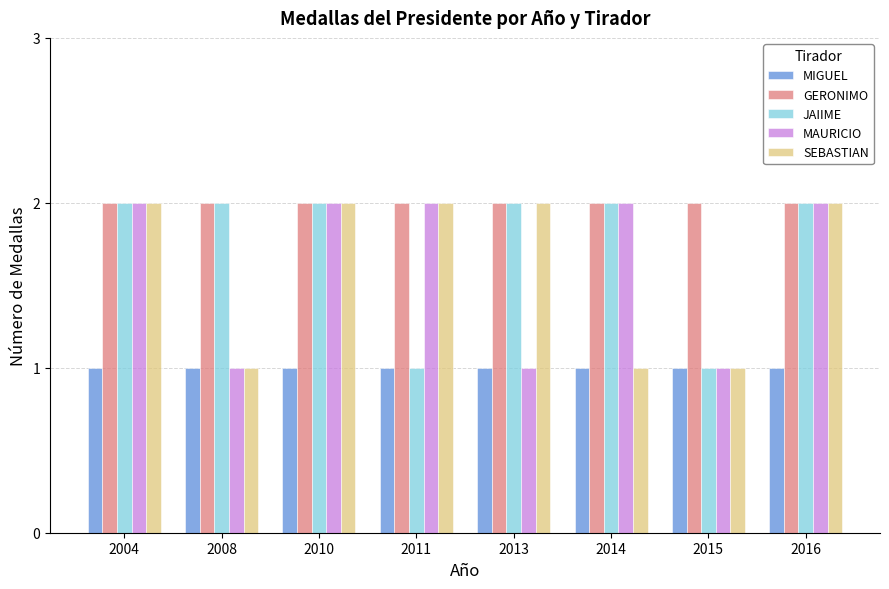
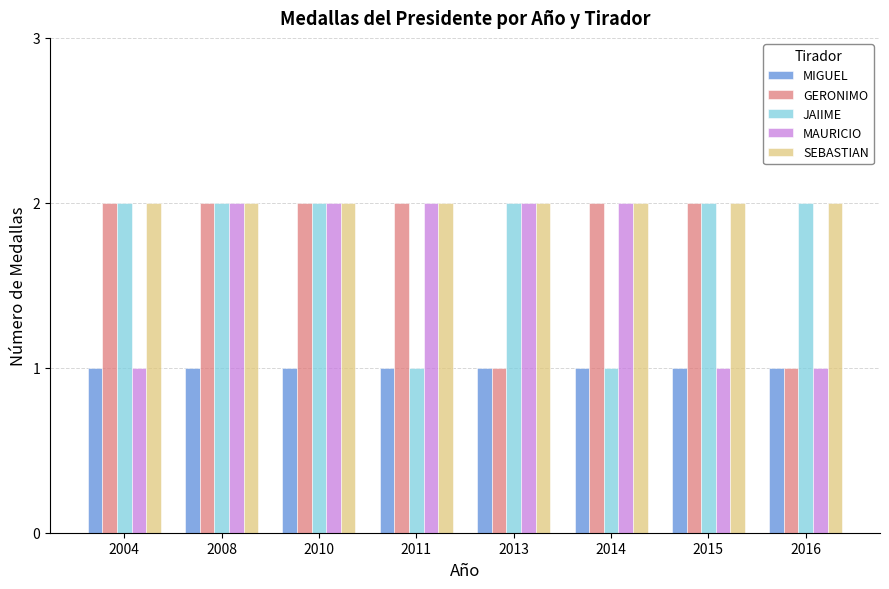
  {
    "MIGUEL": {
      "2004": 1,
      "2008": 1,
      "2010": 1,
      "2011": 1,
      "2013": 1,
      "2014": 1,
      "2015": 1,
      "2016": 1
    },
    "GERONIMO": {
      "2004": 2,
      "2008": 2,
      "2010": 2,
      "2011": 2,
-     "2013": 2,
+     "2013": 1,
      "2014": 2,
      "2015": 2,
-     "2016": 2
+     "2016": 1
    },
    "JAIIME": {
      "2004": 2,
      "2008": 2,
      "2010": 2,
      "2011": 1,
      "2013": 2,
-     "2014": 2,
-     "2015": 1,
+     "2014": 1,
+     "2015": 2,
      "2016": 2
    },
    "MAURICIO": {
-     "2004": 2,
-     "2008": 1,
+     "2004": 1,
+     "2008": 2,
      "2010": 2,
      "2011": 2,
-     "2013": 1,
+     "2013": 2,
      "2014": 2,
      "2015": 1,
-     "2016": 2
+     "2016": 1
    },
    "SEBASTIAN": {
      "2004": 2,
-     "2008": 1,
+     "2008": 2,
      "2010": 2,
      "2011": 2,
      "2013": 2,
-     "2014": 1,
-     "2015": 1,
+     "2014": 2,
+     "2015": 2,
      "2016": 2
    }
  }
